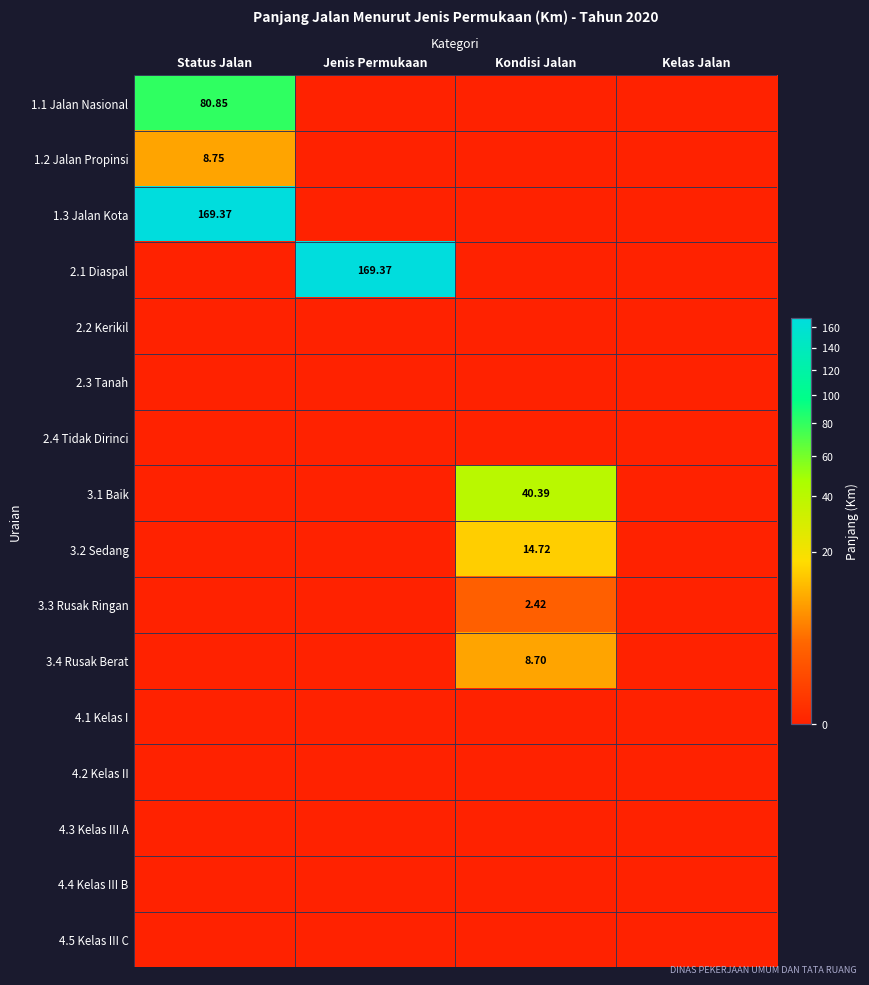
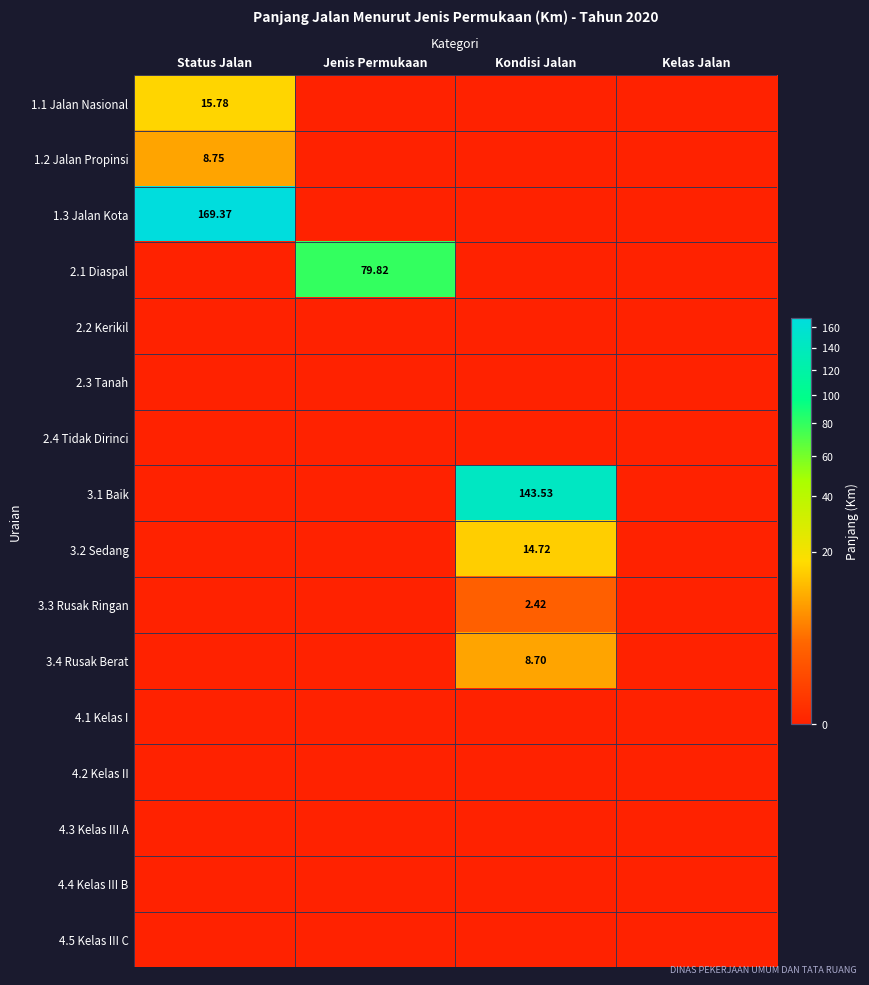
  {
    "1.1 Jalan Nasional": {
-     "Status Jalan": 80.85
+     "Status Jalan": 15.78
    },
    "1.2 Jalan Propinsi": {
      "Status Jalan": 8.75
    },
    "1.3 Jalan Kota": {
      "Status Jalan": 169.37
    },
    "2.1 Diaspal": {
-     "Jenis Permukaan": 169.37
+     "Jenis Permukaan": 79.82
    },
    "3.1 Baik": {
-     "Kondisi Jalan": 40.39
+     "Kondisi Jalan": 143.53
    },
    "3.2 Sedang": {
      "Kondisi Jalan": 14.72
    },
    "3.3 Rusak Ringan": {
      "Kondisi Jalan": 2.42
    },
    "3.4 Rusak Berat": {
      "Kondisi Jalan": 8.70
    }
  }
